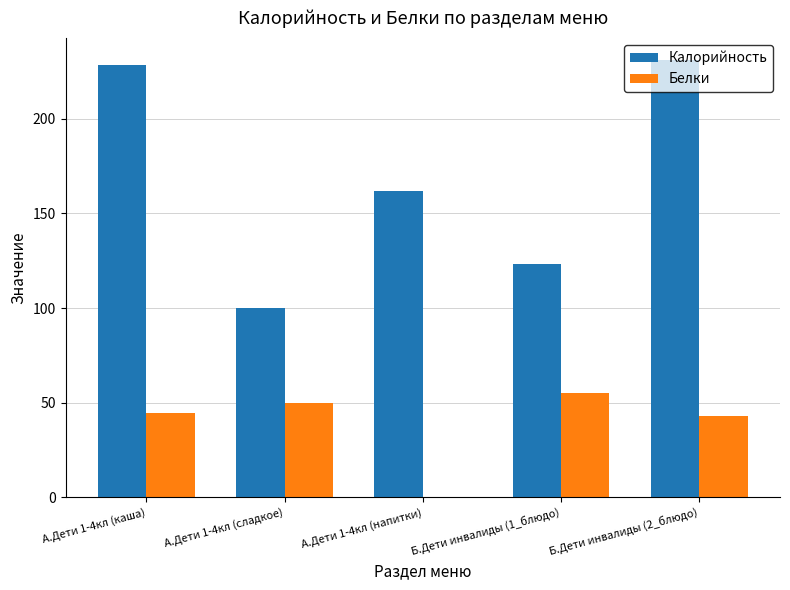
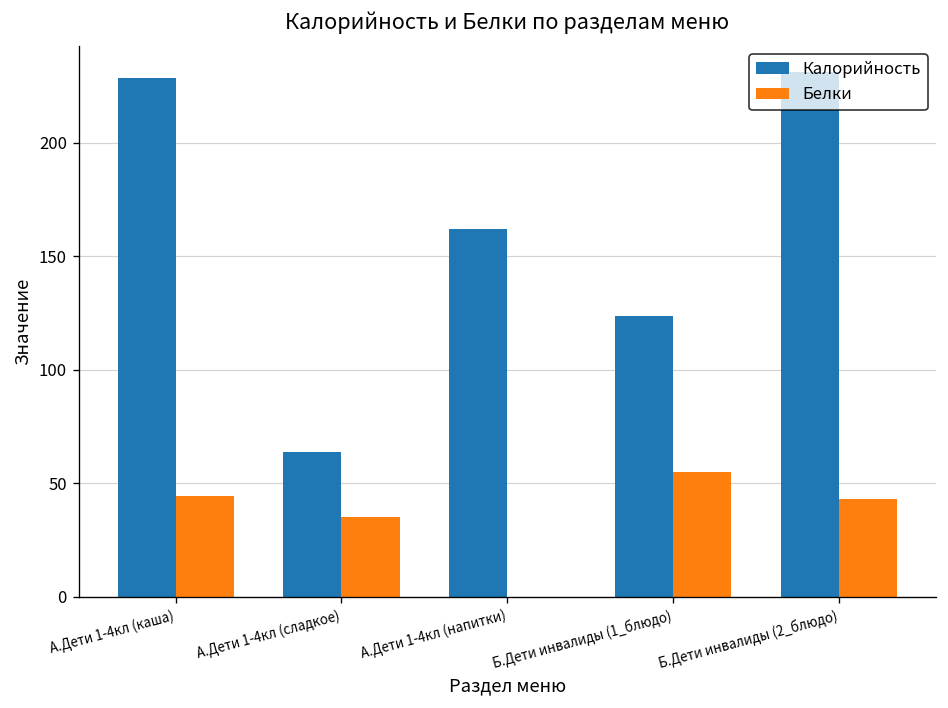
  {
    "Калорийность": {
      "А.Дети 1-4кл (каша)": 229,
-     "А.Дети 1-4кл (сладкое)": 100,
+     "А.Дети 1-4кл (сладкое)": 64,
      "А.Дети 1-4кл (напитки)": 162,
      "Б.Дети инвалиды (1_блюдо)": 124
    },
    "Белки": {
      "А.Дети 1-4кл (каша)": 44,
-     "А.Дети 1-4кл (сладкое)": 50,
+     "А.Дети 1-4кл (сладкое)": 35,
      "А.Дети 1-4кл (напитки)": 0,
      "Б.Дети инвалиды (1_блюдо)": 55,
      "Б.Дети инвалиды (2_блюдо)": 43
    }
  }
